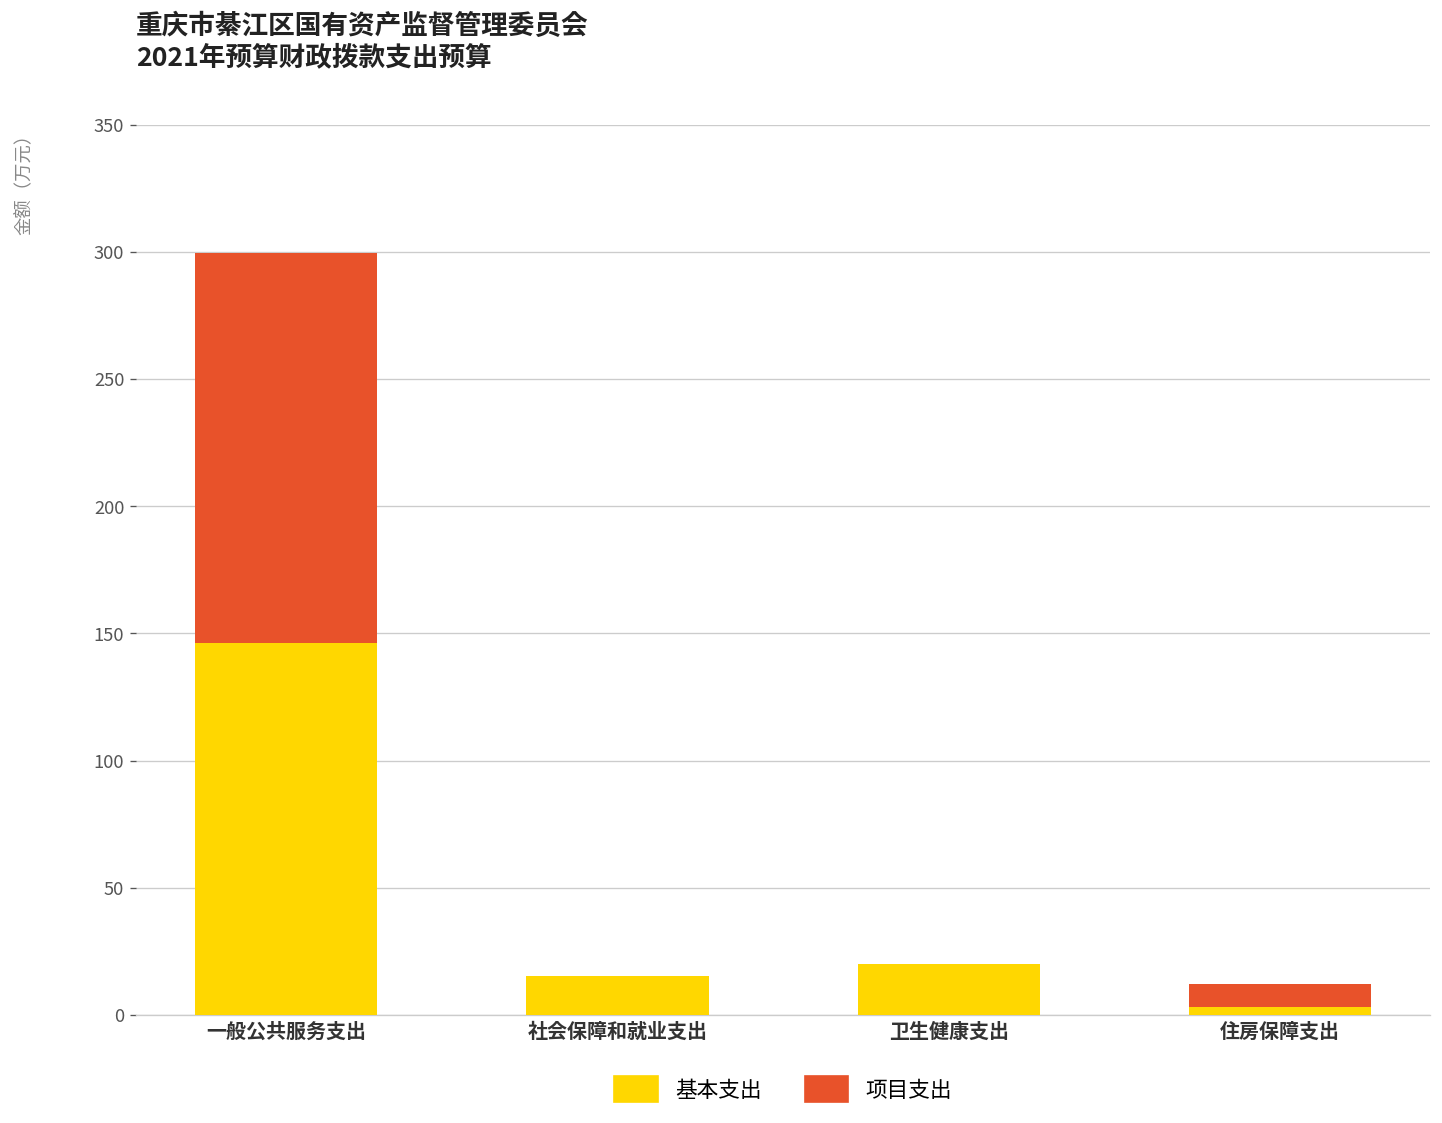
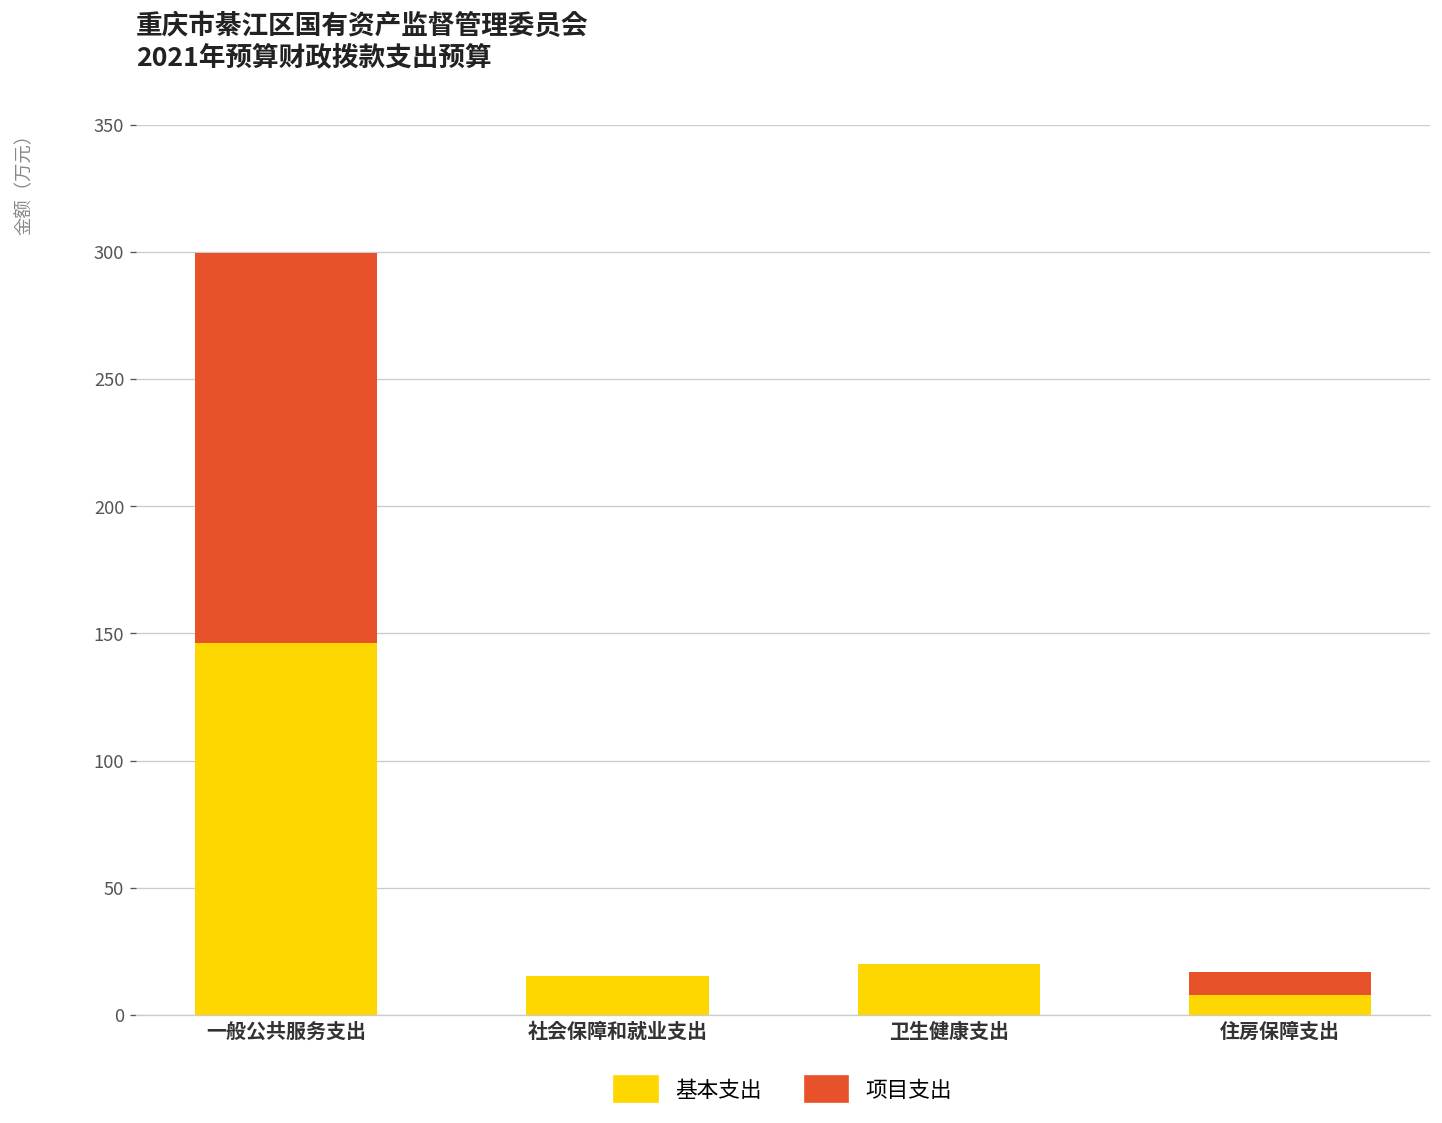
  {
    "基本支出": {
      "一般公共服务支出": 146,
      "社会保障和就业支出": 15,
      "卫生健康支出": 20,
-     "住房保障支出": 3
+     "住房保障支出": 8
    },
    "项目支出": {
      "一般公共服务支出": 153,
      "社会保障和就业支出": 0,
      "卫生健康支出": 0,
      "住房保障支出": 9
    }
  }
